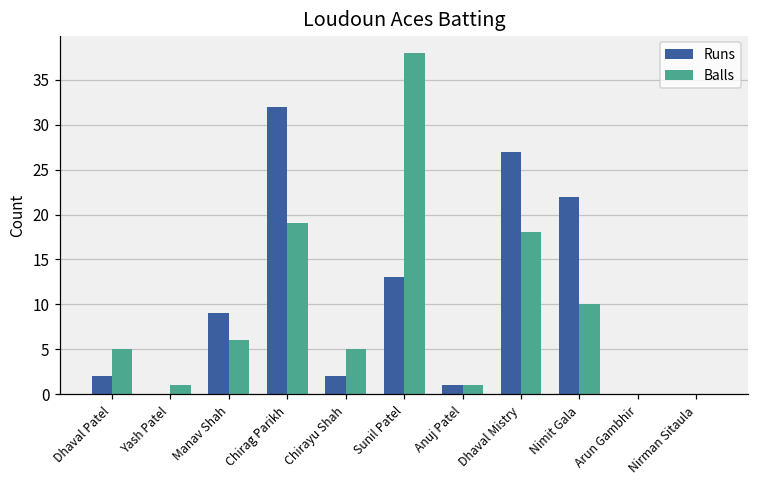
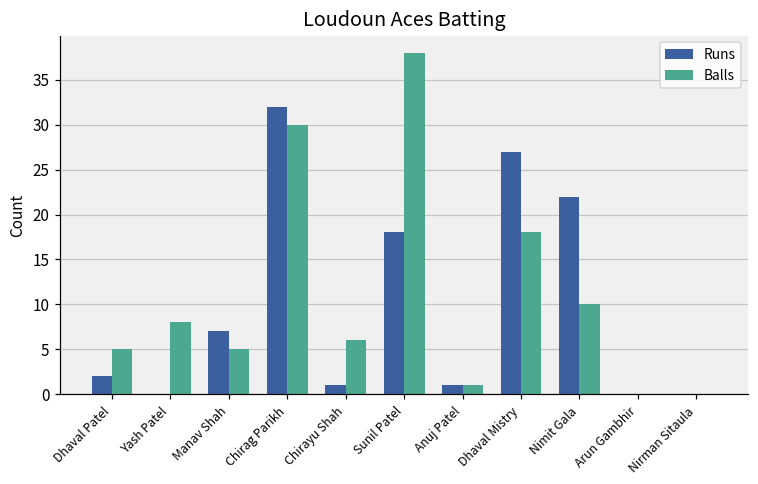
  {
    "Runs": {
      "Dhaval Patel": 2,
      "Yash Patel": 0,
-     "Manav Shah": 9,
+     "Manav Shah": 7,
      "Chirag Parikh": 32,
-     "Chirayu Shah": 2,
-     "Sunil Patel": 13,
+     "Chirayu Shah": 1,
+     "Sunil Patel": 18,
      "Anuj Patel": 1,
      "Dhaval Mistry": 27,
      "Nimit Gala": 22,
      "Arun Gambhir": 0,
      "Nirman Sitaula": 0
    },
    "Balls": {
      "Dhaval Patel": 5,
-     "Yash Patel": 1,
-     "Manav Shah": 6,
-     "Chirag Parikh": 19,
-     "Chirayu Shah": 5,
+     "Yash Patel": 8,
+     "Manav Shah": 5,
+     "Chirag Parikh": 30,
+     "Chirayu Shah": 6,
      "Sunil Patel": 38,
      "Anuj Patel": 1,
      "Dhaval Mistry": 18,
      "Nimit Gala": 10,
      "Arun Gambhir": 0,
      "Nirman Sitaula": 0
    }
  }
